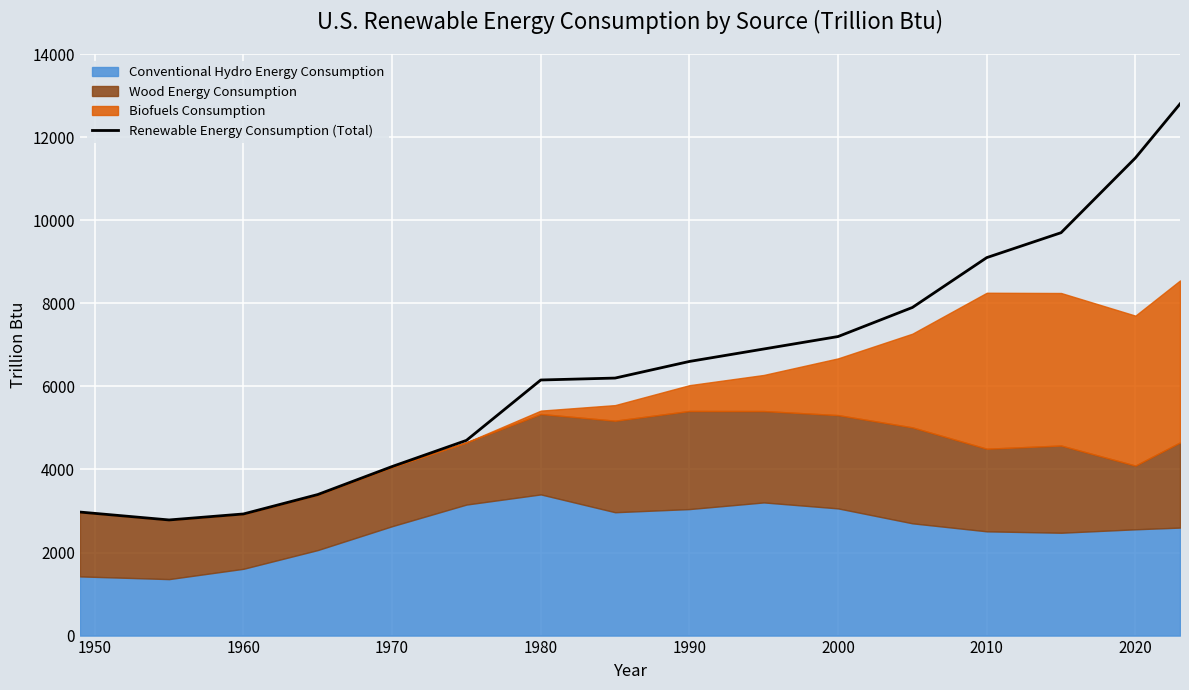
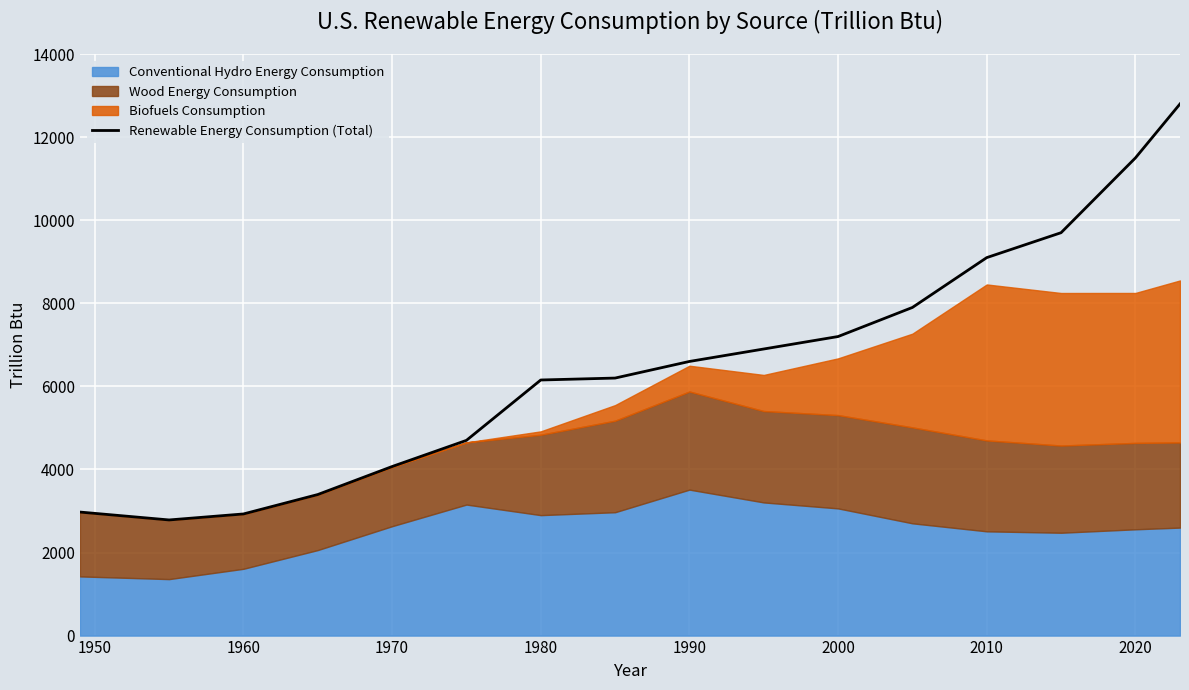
  {
    "Conventional Hydro Energy Consumption": {
      "1960": 1600,
      "1970": 2600,
-     "1980": 3400,
-     "1990": 3000,
+     "1980": 2900,
+     "1990": 3500,
      "2000": 3100,
      "2010": 2500,
      "2020": 2600
    },
    "Renewable Energy Consumption (Total)": {
      "1980": 6200,
      "1990": 6600,
      "2000": 7200,
      "2010": 9100,
      "2020": 11500
    },
    "Wood Energy Consumption": {
      "1980": 1900,
      "1990": 2400,
      "2000": 2200,
-     "2010": 2000,
-     "2020": 1500
+     "2010": 2200,
+     "2020": 2100
    },
    "Biofuels Consumption": {
      "1980": 100,
      "1990": 600,
      "2000": 1400,
      "2010": 3800,
      "2020": 3600
    }
  }
